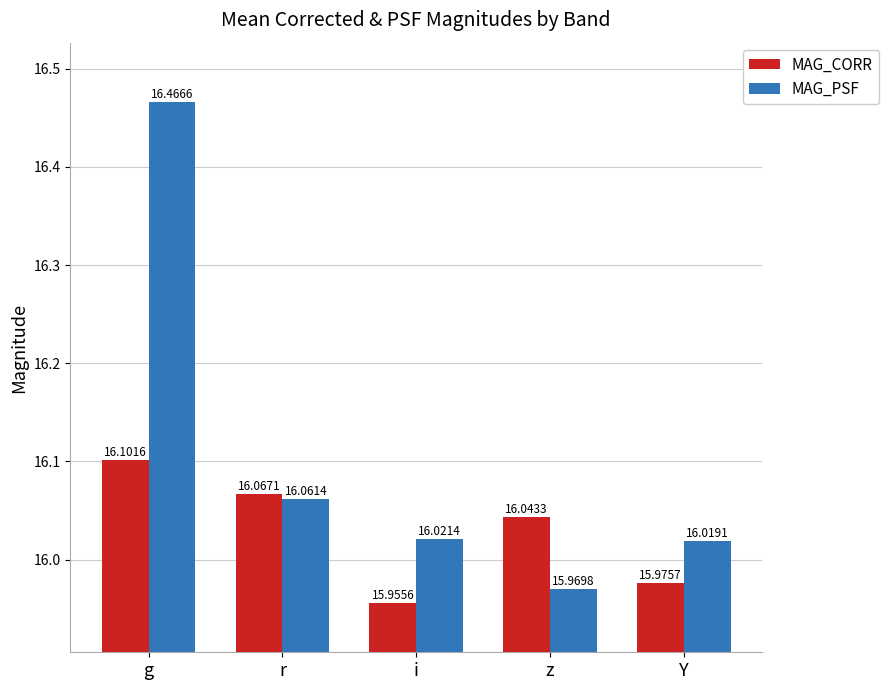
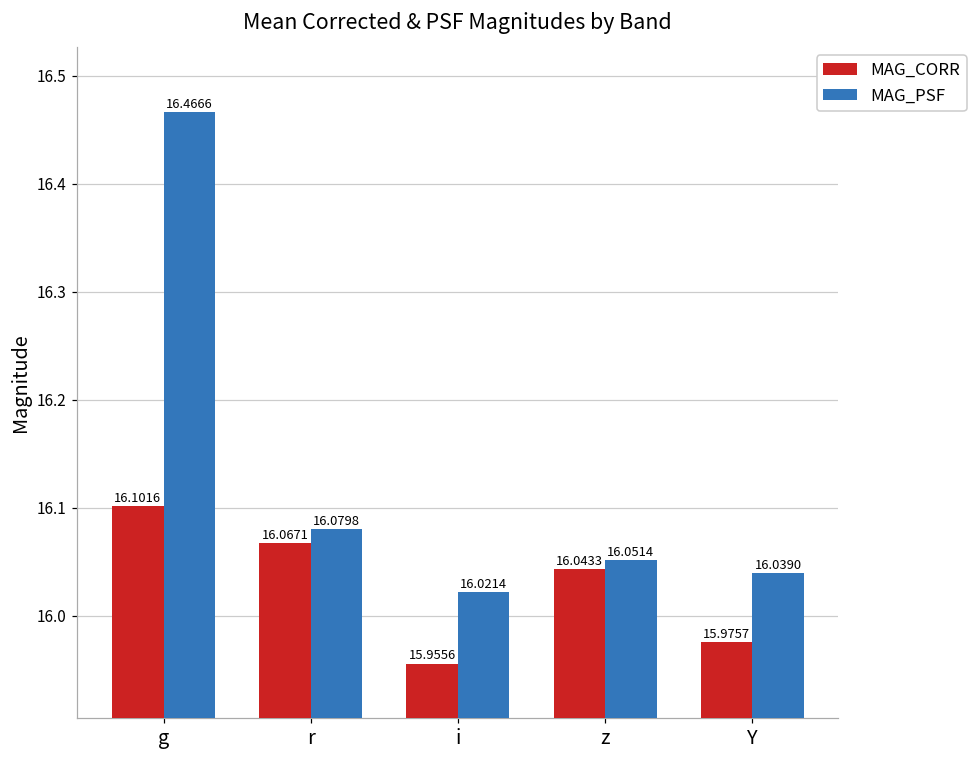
  {
    "MAG_CORR": {
      "g": 16.1016,
      "r": 16.0671,
      "i": 15.9556,
      "z": 16.0433,
      "Y": 15.9757
    },
    "MAG_PSF": {
      "g": 16.4666,
-     "r": 16.0614,
+     "r": 16.0798,
      "i": 16.0214,
-     "z": 15.9698,
-     "Y": 16.0191
+     "z": 16.0514,
+     "Y": 16.0390
    }
  }
